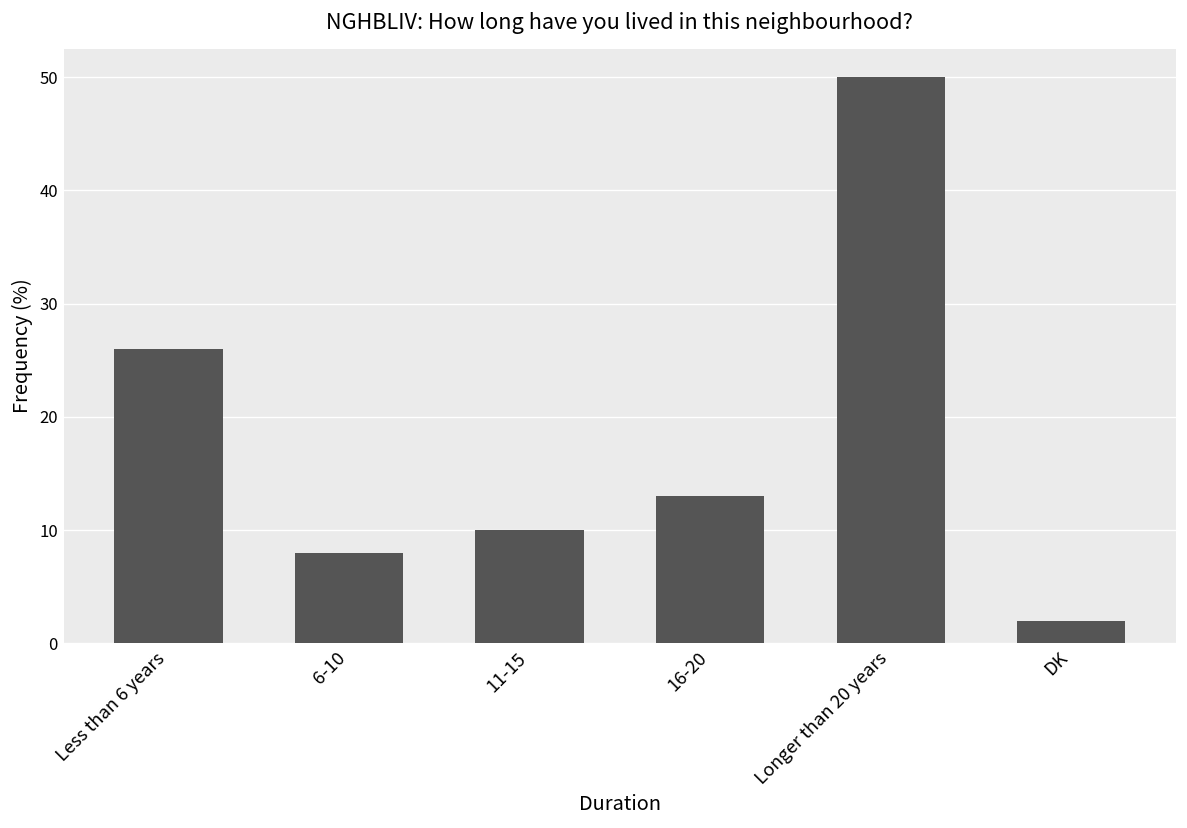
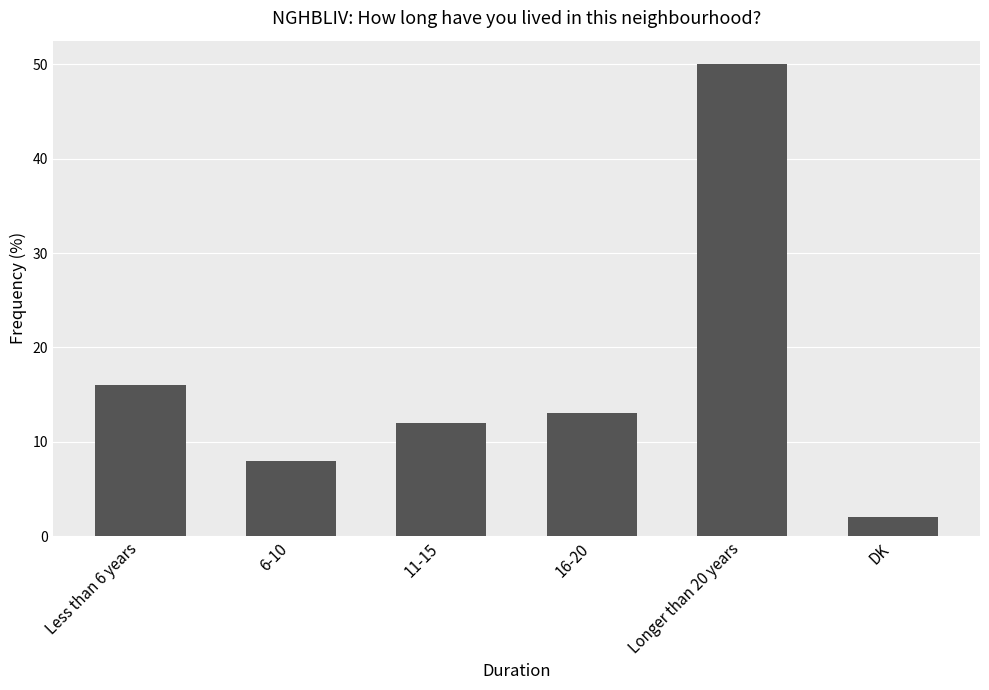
  {
-   "Less than 6 years": 26,
+   "Less than 6 years": 16,
    "6-10": 8,
-   "11-15": 10,
+   "11-15": 12,
    "16-20": 13,
    "Longer than 20 years": 50,
    "DK": 2
  }
